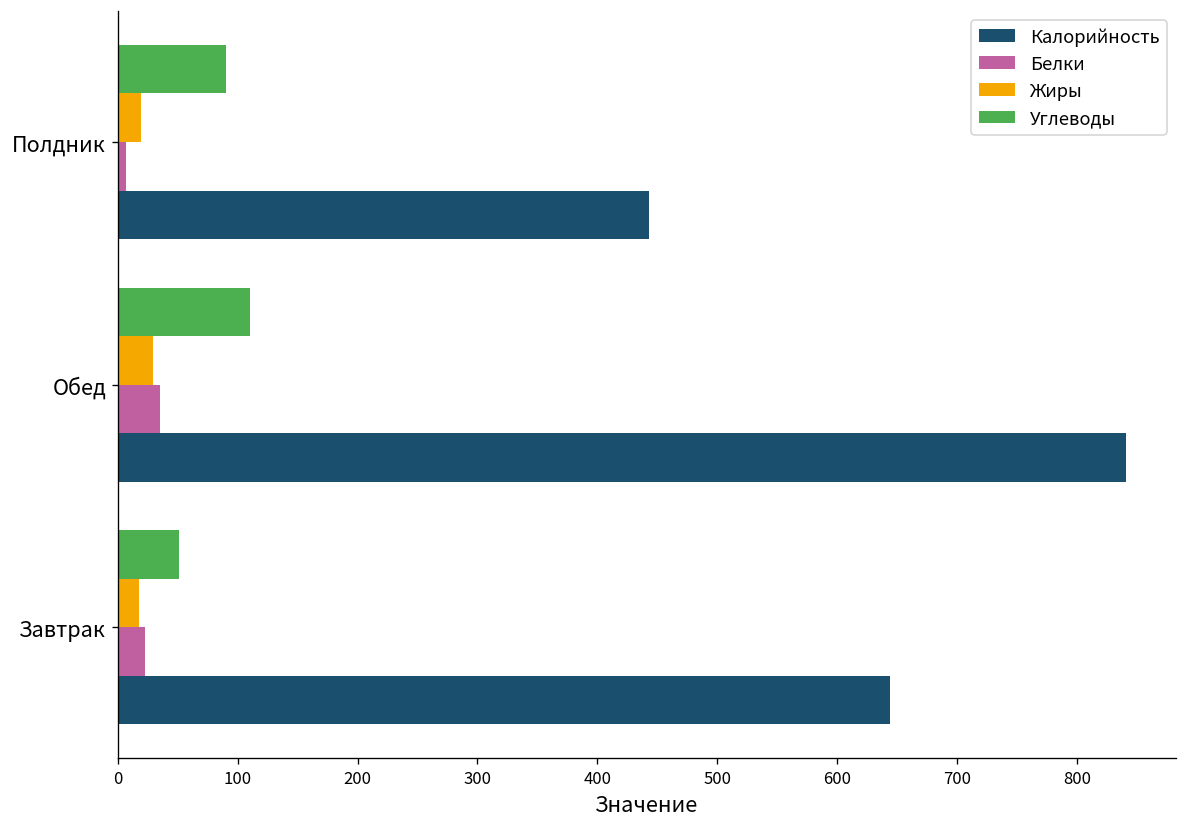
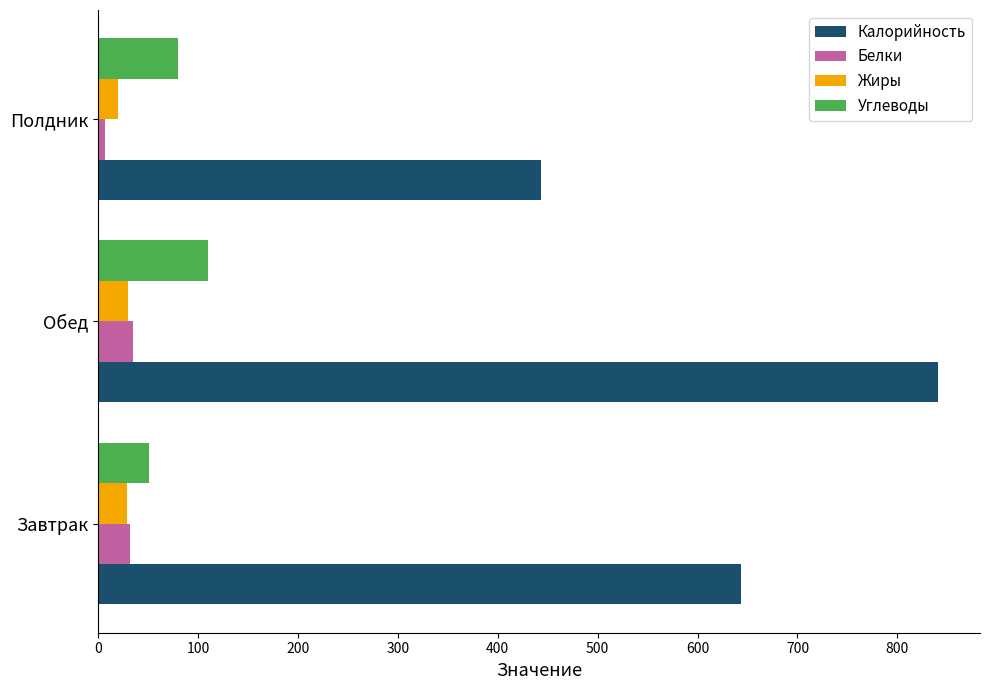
  {
    "Калорийность": {
      "Полдник": 440,
      "Обед": 840,
      "Завтрак": 640
    },
    "Белки": {
      "Полдник": 10,
      "Обед": 40,
-     "Завтрак": 20
+     "Завтрак": 30
    },
    "Жиры": {
      "Полдник": 20,
      "Обед": 30,
-     "Завтрак": 20
+     "Завтрак": 30
    },
    "Углеводы": {
-     "Полдник": 90,
+     "Полдник": 80,
      "Обед": 110,
      "Завтрак": 50
    }
  }
